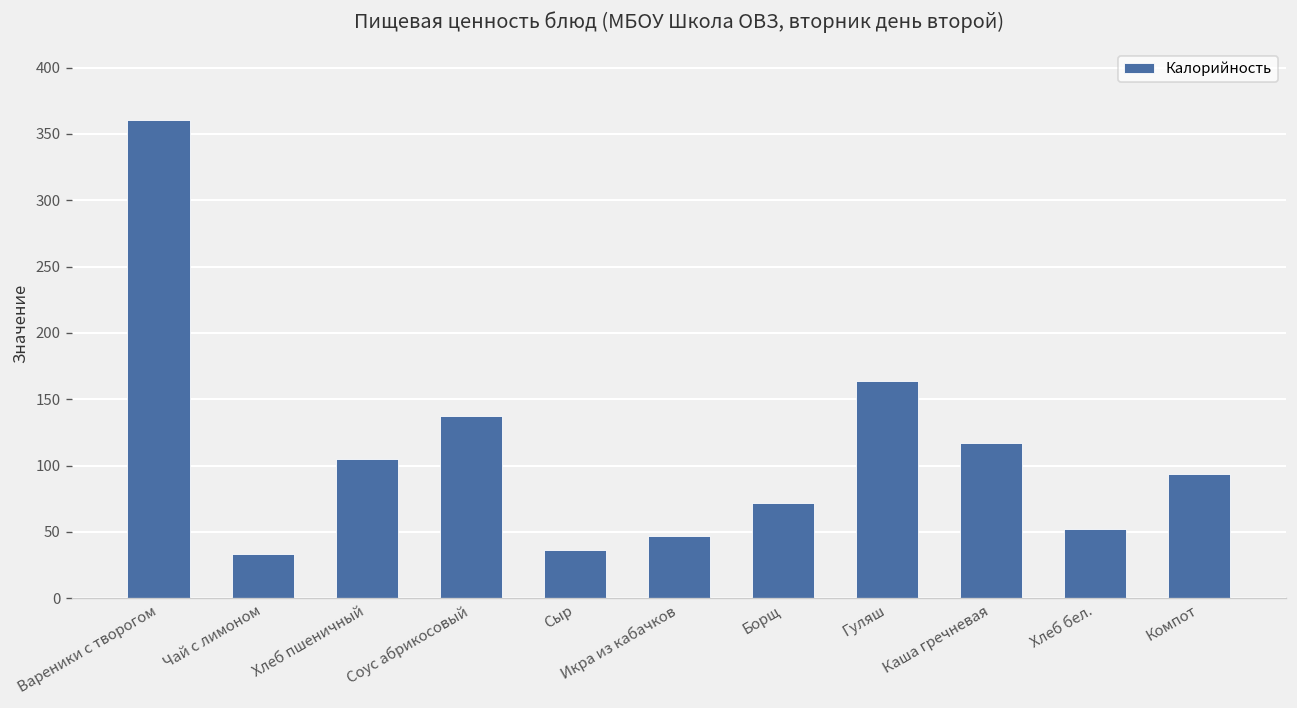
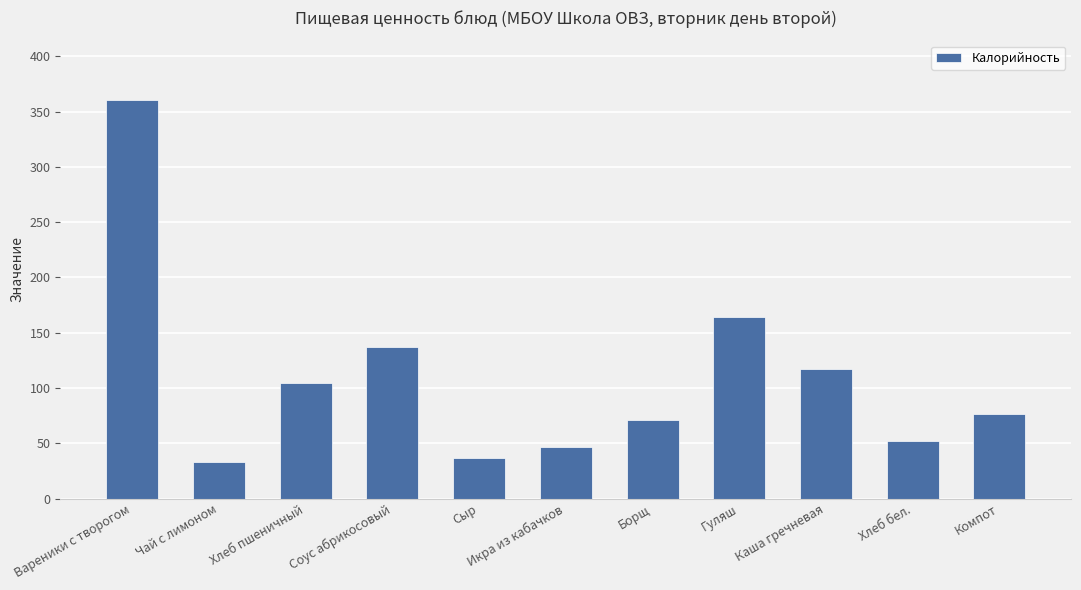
  {
    "Вареники с творогом": 360,
    "Чай с лимоном": 33,
    "Хлеб пшеничный": 105,
    "Соус абрикосовый": 137,
    "Сыр": 36,
    "Икра из кабачков": 47,
    "Борщ": 71,
    "Гуляш": 164,
    "Каша гречневая": 117,
    "Хлеб бел.": 52,
-   "Компот": 94
+   "Компот": 76
  }
